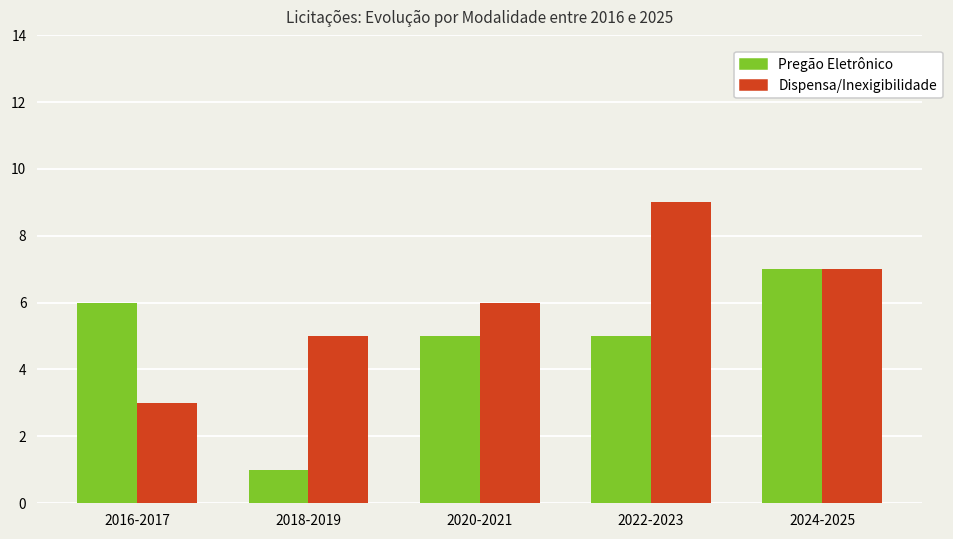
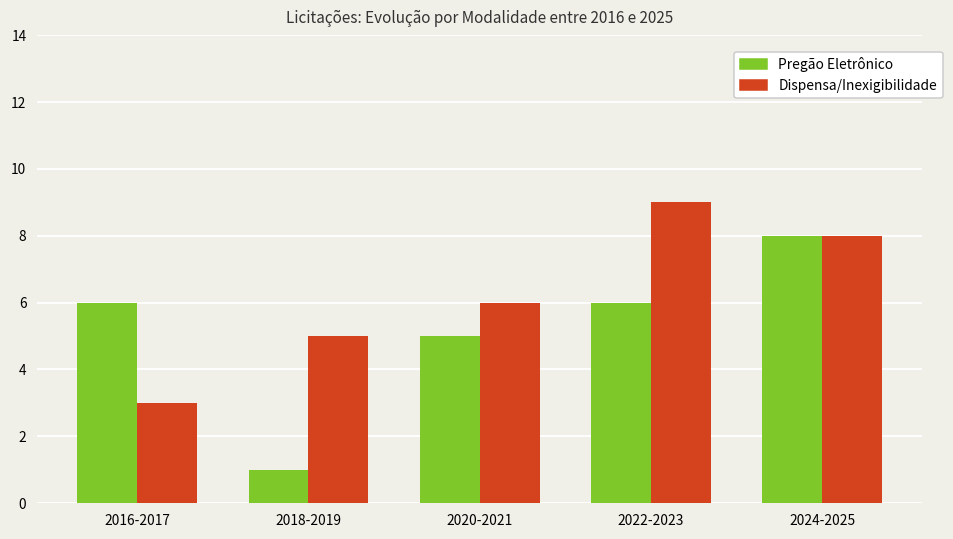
  {
    "Pregão Eletrônico": {
      "2016-2017": 6,
      "2018-2019": 1,
      "2020-2021": 5,
-     "2022-2023": 5,
-     "2024-2025": 7
+     "2022-2023": 6,
+     "2024-2025": 8
    },
    "Dispensa/Inexigibilidade": {
      "2016-2017": 3,
      "2018-2019": 5,
      "2020-2021": 6,
      "2022-2023": 9,
-     "2024-2025": 7
+     "2024-2025": 8
    }
  }
